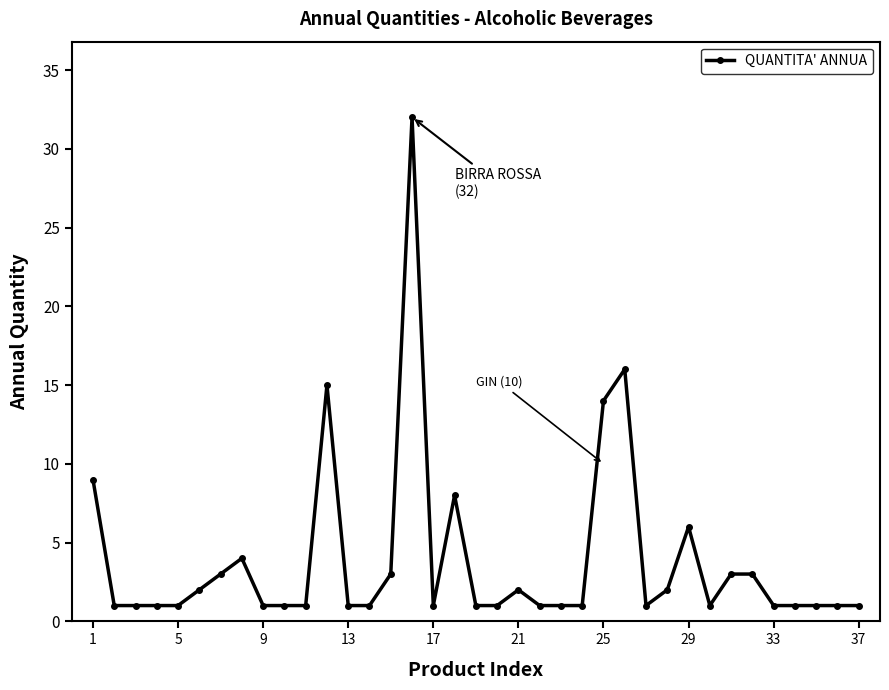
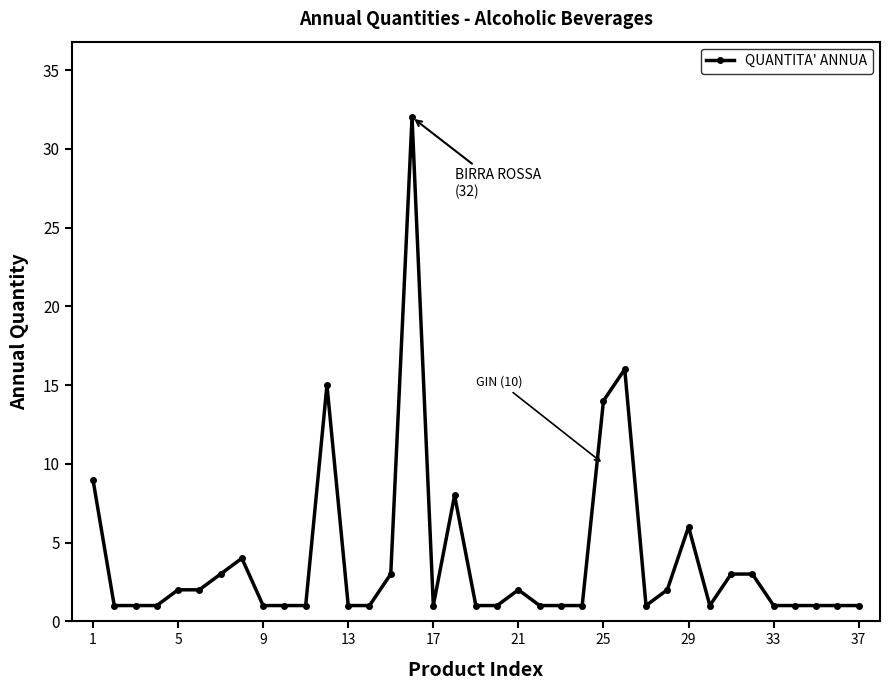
  {
    "1": 9,
-   "5": 1,
+   "5": 2,
    "9": 1,
    "13": 1,
    "17": 1,
    "21": 2,
    "29": 6,
    "33": 1,
    "37": 1
  }
